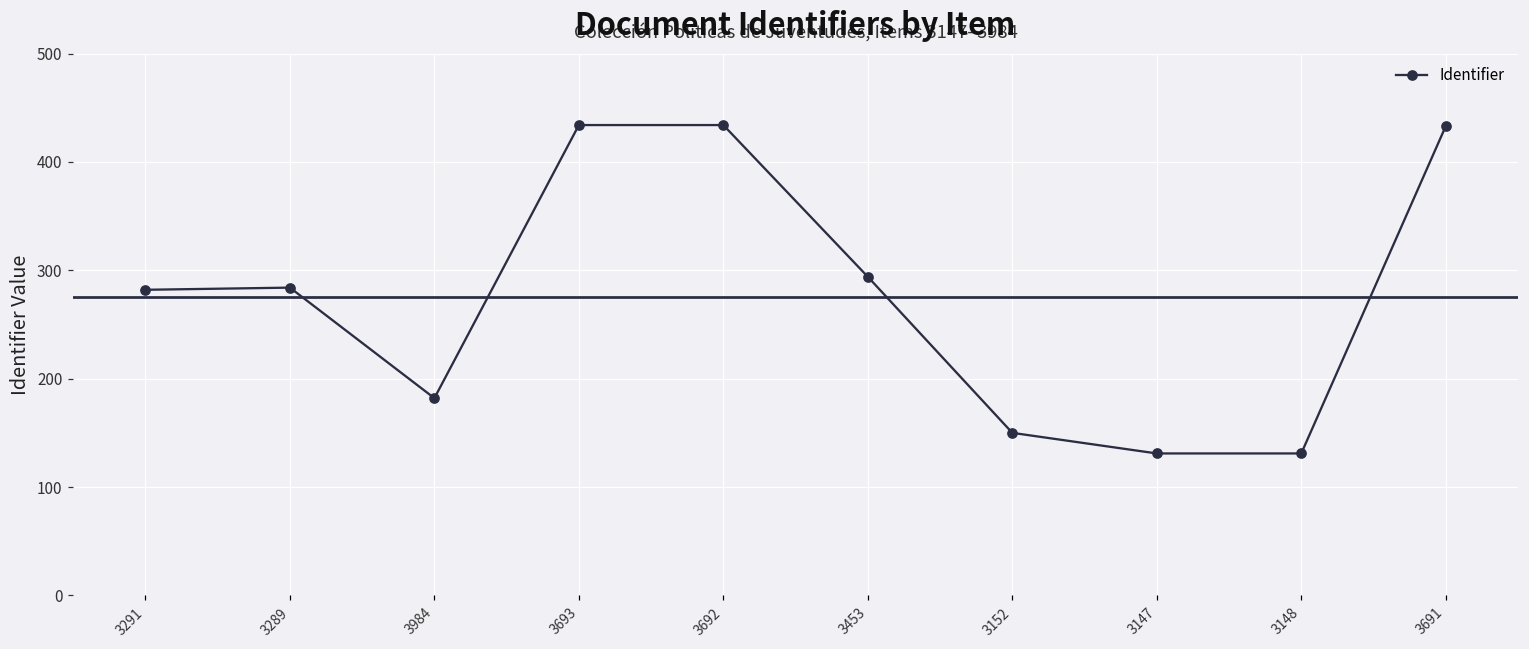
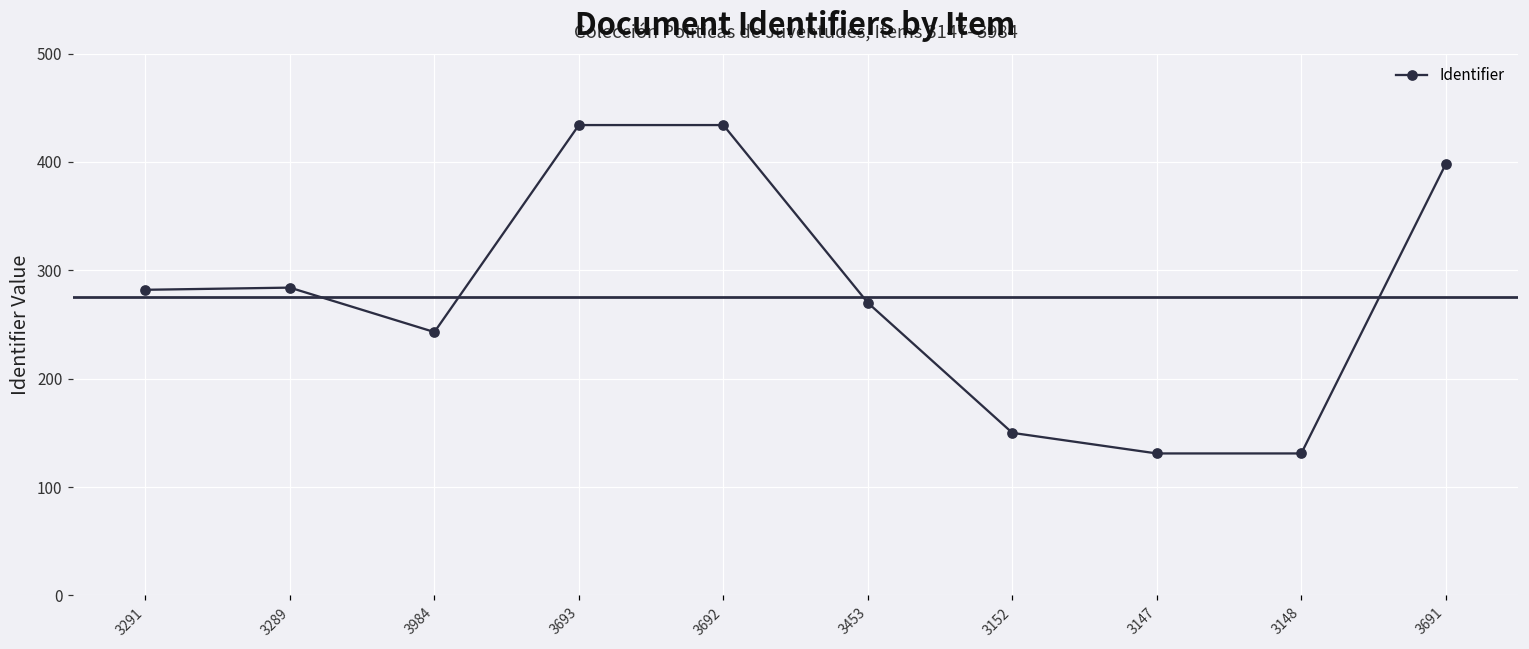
  {
    "3291": 280,
    "3289": 280,
-   "3984": 180,
+   "3984": 240,
    "3693": 430,
    "3692": 430,
-   "3453": 290,
+   "3453": 270,
    "3152": 150,
    "3147": 130,
    "3148": 130,
-   "3691": 430
+   "3691": 400
  }
